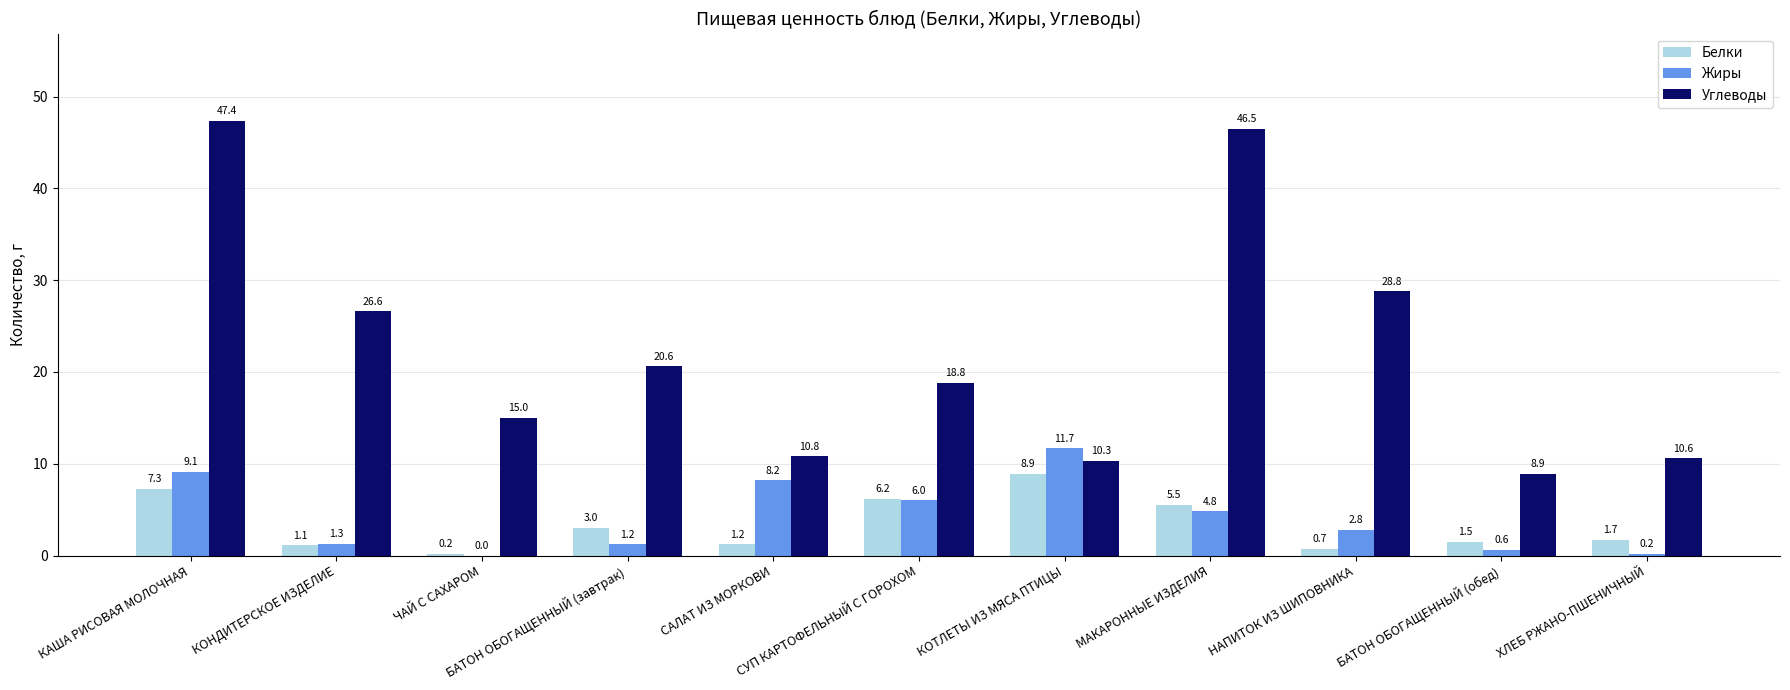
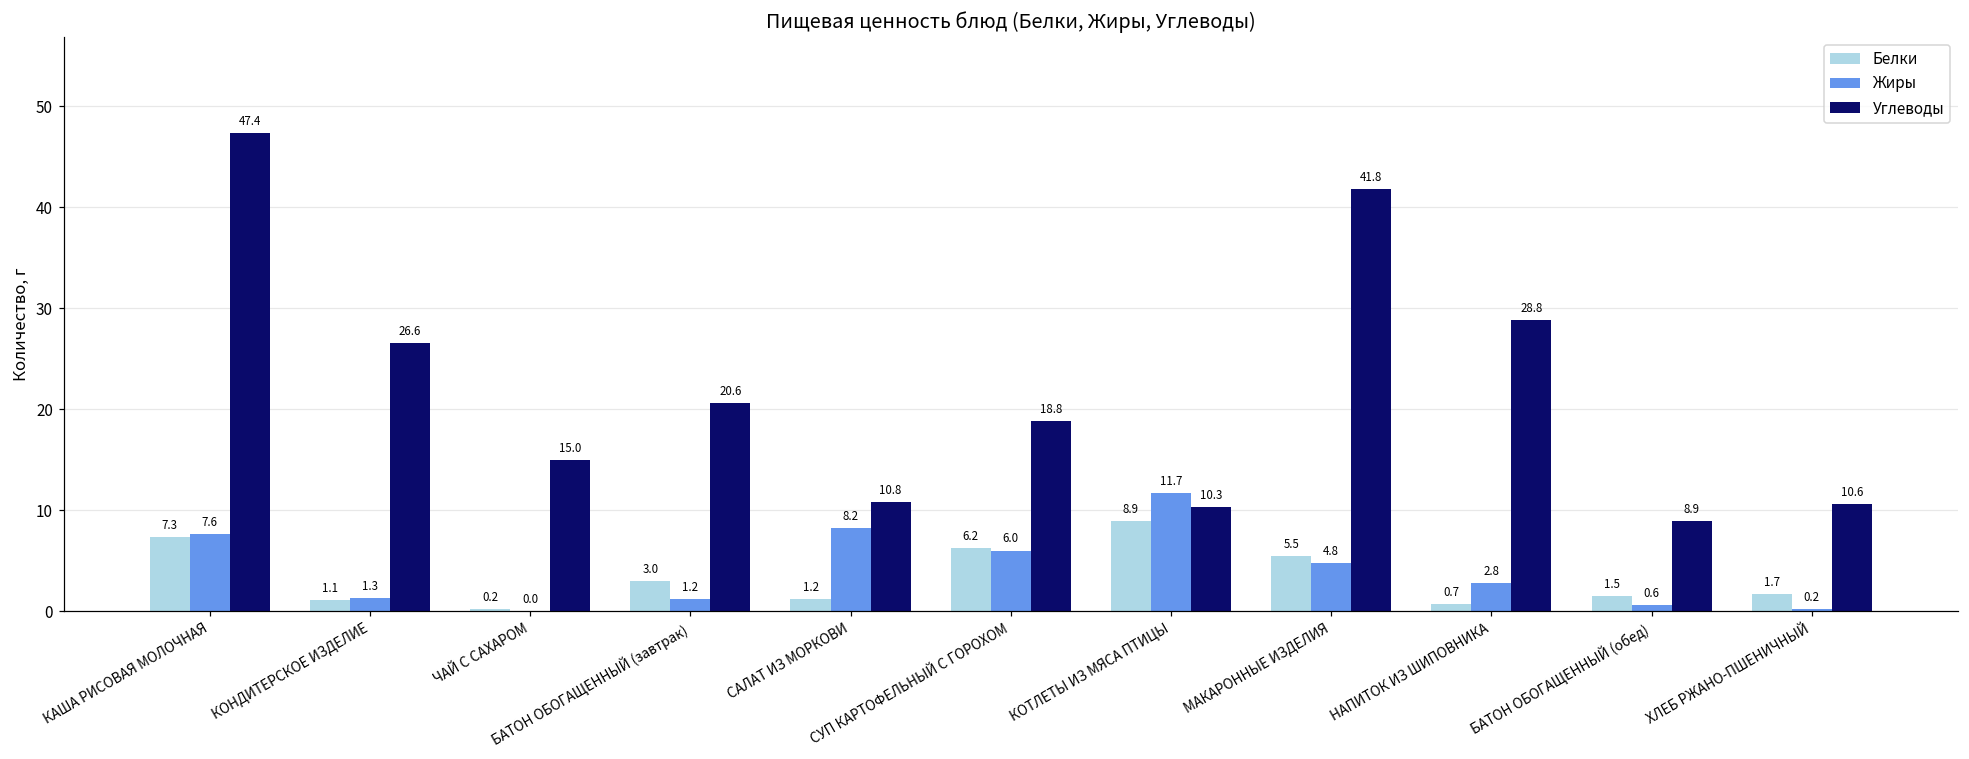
  {
    "Белки": {
      "КАША РИСОВАЯ МОЛОЧНАЯ": 7.3,
      "КОНДИТЕРСКОЕ ИЗДЕЛИЕ": 1.1,
      "ЧАЙ С САХАРОМ": 0.2,
      "БАТОН ОБОГАЩЕННЫЙ (завтрак)": 3.0,
      "САЛАТ ИЗ МОРКОВИ": 1.2,
      "СУП КАРТОФЕЛЬНЫЙ С ГОРОХОМ": 6.2,
      "КОТЛЕТЫ ИЗ МЯСА ПТИЦЫ": 8.9,
      "МАКАРОННЫЕ ИЗДЕЛИЯ": 5.5,
      "НАПИТОК ИЗ ШИПОВНИКА": 0.7,
      "БАТОН ОБОГАЩЕННЫЙ (обед)": 1.5,
      "ХЛЕБ РЖАНО-ПШЕНИЧНЫЙ": 1.7
    },
    "Жиры": {
-     "КАША РИСОВАЯ МОЛОЧНАЯ": 9.1,
+     "КАША РИСОВАЯ МОЛОЧНАЯ": 7.6,
      "КОНДИТЕРСКОЕ ИЗДЕЛИЕ": 1.3,
      "ЧАЙ С САХАРОМ": 0.0,
      "БАТОН ОБОГАЩЕННЫЙ (завтрак)": 1.2,
      "САЛАТ ИЗ МОРКОВИ": 8.2,
      "СУП КАРТОФЕЛЬНЫЙ С ГОРОХОМ": 6.0,
      "КОТЛЕТЫ ИЗ МЯСА ПТИЦЫ": 11.7,
      "МАКАРОННЫЕ ИЗДЕЛИЯ": 4.8,
      "НАПИТОК ИЗ ШИПОВНИКА": 2.8,
      "БАТОН ОБОГАЩЕННЫЙ (обед)": 0.6,
      "ХЛЕБ РЖАНО-ПШЕНИЧНЫЙ": 0.2
    },
    "Углеводы": {
      "КАША РИСОВАЯ МОЛОЧНАЯ": 47.4,
      "КОНДИТЕРСКОЕ ИЗДЕЛИЕ": 26.6,
      "ЧАЙ С САХАРОМ": 15.0,
      "БАТОН ОБОГАЩЕННЫЙ (завтрак)": 20.6,
      "САЛАТ ИЗ МОРКОВИ": 10.8,
      "СУП КАРТОФЕЛЬНЫЙ С ГОРОХОМ": 18.8,
      "КОТЛЕТЫ ИЗ МЯСА ПТИЦЫ": 10.3,
-     "МАКАРОННЫЕ ИЗДЕЛИЯ": 46.5,
+     "МАКАРОННЫЕ ИЗДЕЛИЯ": 41.8,
      "НАПИТОК ИЗ ШИПОВНИКА": 28.8,
      "БАТОН ОБОГАЩЕННЫЙ (обед)": 8.9,
      "ХЛЕБ РЖАНО-ПШЕНИЧНЫЙ": 10.6
    }
  }
